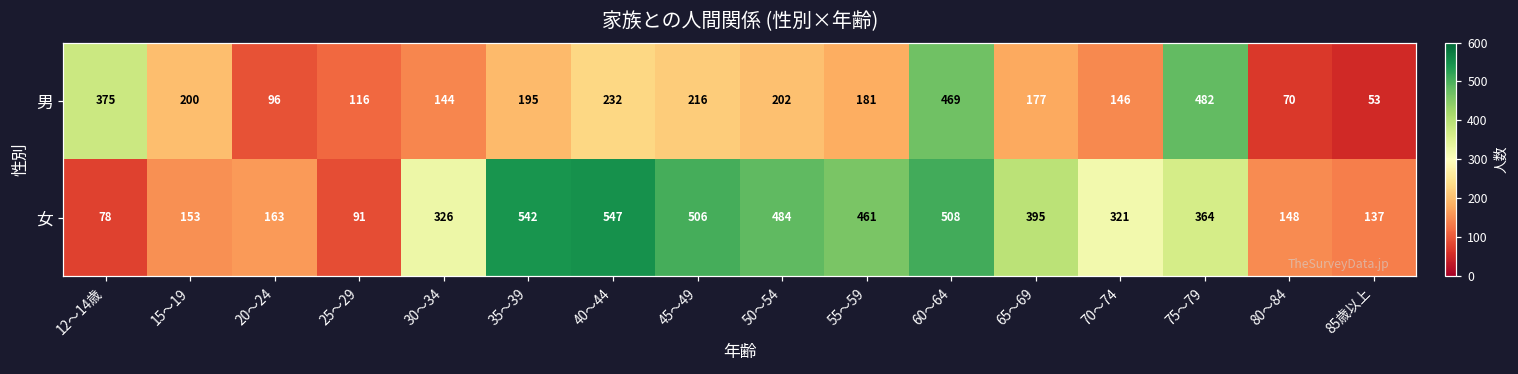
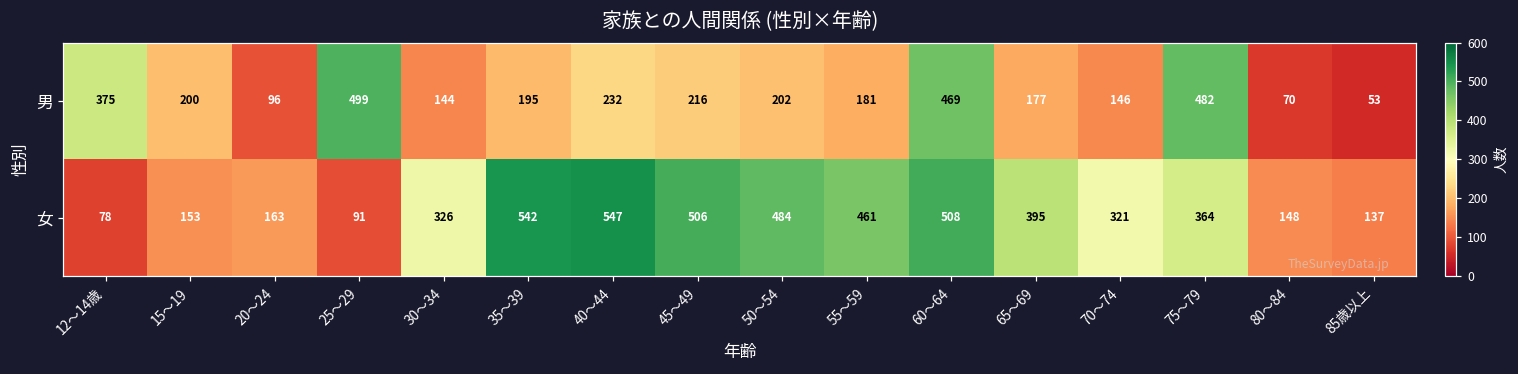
  {
    "男": {
      "12～14歳": 375,
      "15～19": 200,
      "20～24": 96,
-     "25～29": 116,
+     "25～29": 499,
      "30～34": 144,
      "35～39": 195,
      "40～44": 232,
      "45～49": 216,
      "50～54": 202,
      "55～59": 181,
      "60～64": 469,
      "65～69": 177,
      "70～74": 146,
      "75～79": 482,
      "80～84": 70,
      "85歳以上": 53
    },
    "女": {
      "12～14歳": 78,
      "15～19": 153,
      "20～24": 163,
      "25～29": 91,
      "30～34": 326,
      "35～39": 542,
      "40～44": 547,
      "45～49": 506,
      "50～54": 484,
      "55～59": 461,
      "60～64": 508,
      "65～69": 395,
      "70～74": 321,
      "75～79": 364,
      "80～84": 148
    }
  }
